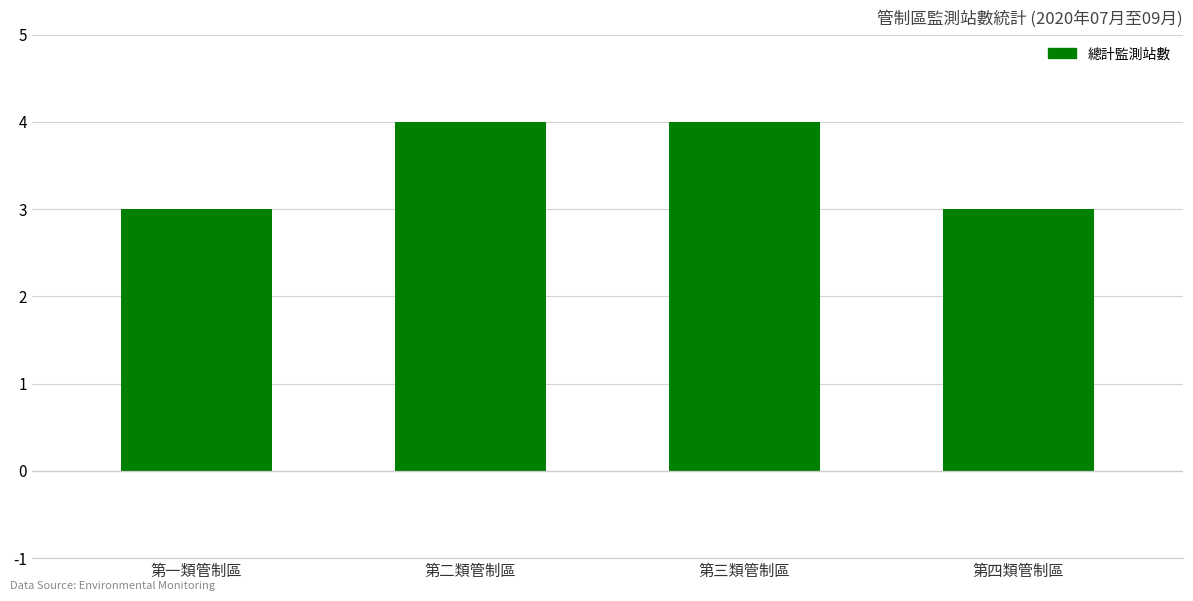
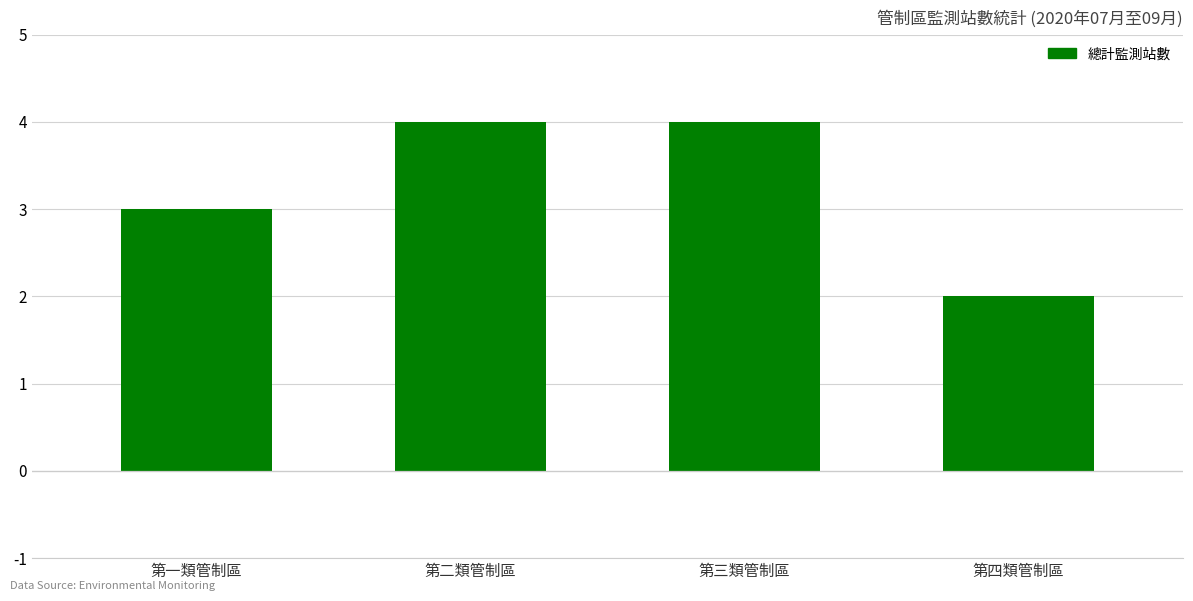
  {
    "第一類管制區": 3,
    "第二類管制區": 4,
    "第三類管制區": 4,
-   "第四類管制區": 3
+   "第四類管制區": 2
  }
